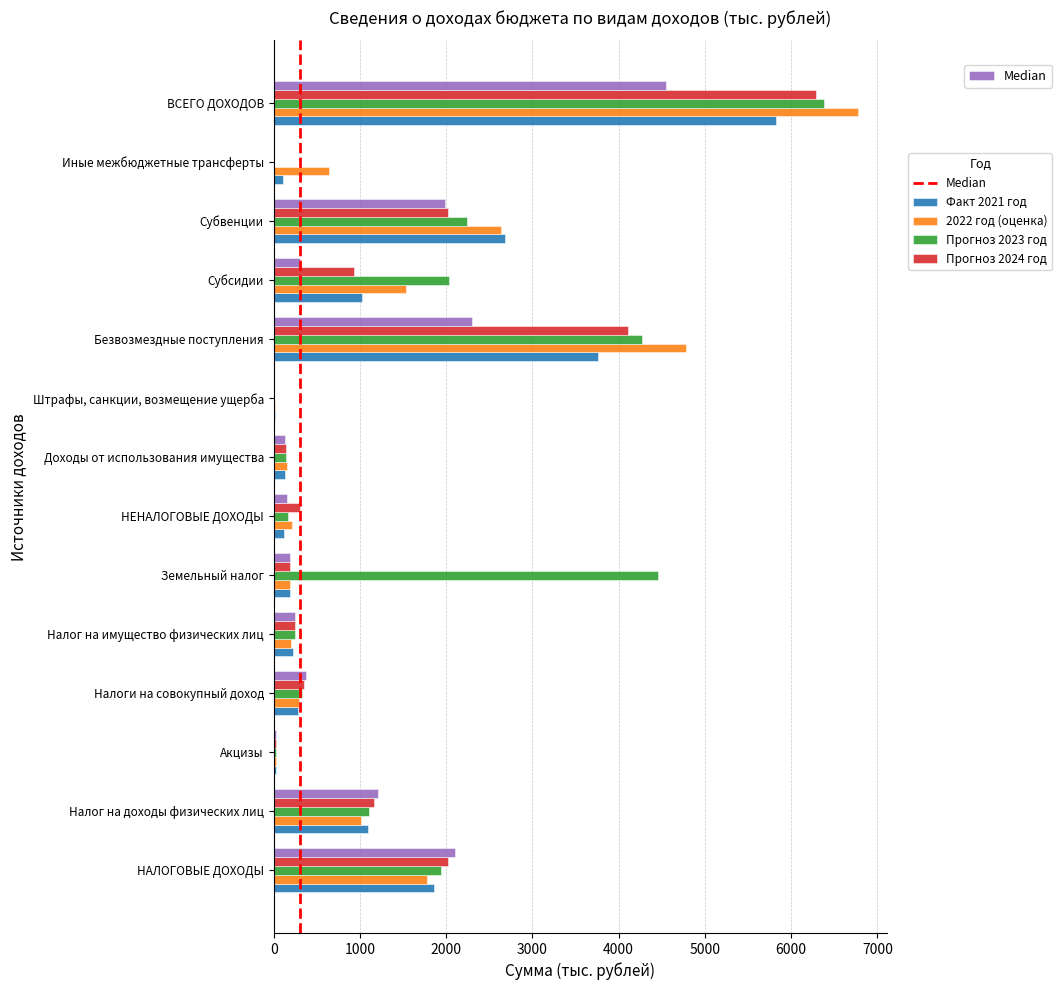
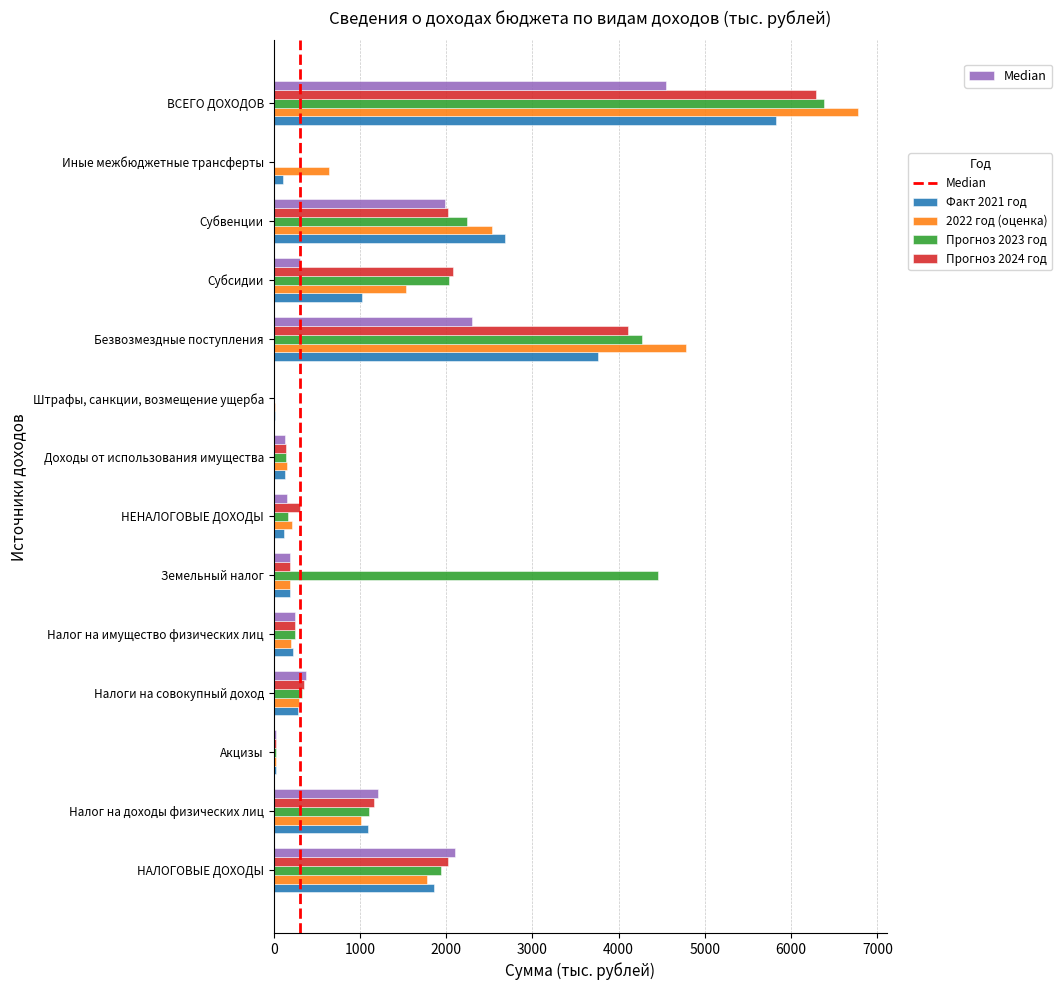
  {
    "Факт 2021 год": {
      "ВСЕГО ДОХОДОВ": 5800,
      "Иные межбюджетные трансферты": 100,
      "Субвенции": 2700,
      "Субсидии": 1000,
      "Безвозмездные поступления": 3800,
      "Доходы от использования имущества": 100,
      "НЕНАЛОГОВЫЕ ДОХОДЫ": 100,
      "Земельный налог": 200,
      "Налог на имущество физических лиц": 200,
      "Налоги на совокупный доход": 300,
      "Налог на доходы физических лиц": 1100,
      "НАЛОГОВЫЕ ДОХОДЫ": 1900
    },
    "2022 год (оценка)": {
      "ВСЕГО ДОХОДОВ": 6800,
      "Иные межбюджетные трансферты": 600,
-     "Субвенции": 2600,
+     "Субвенции": 2500,
      "Субсидии": 1500,
      "Безвозмездные поступления": 4800,
      "Доходы от использования имущества": 200,
      "НЕНАЛОГОВЫЕ ДОХОДЫ": 200,
      "Земельный налог": 200,
      "Налог на имущество физических лиц": 200,
      "Налоги на совокупный доход": 300,
      "Налог на доходы физических лиц": 1000,
      "НАЛОГОВЫЕ ДОХОДЫ": 1800
    },
    "Прогноз 2023 год": {
      "ВСЕГО ДОХОДОВ": 6400,
      "Субвенции": 2200,
      "Субсидии": 2000,
      "Безвозмездные поступления": 4300,
      "Доходы от использования имущества": 100,
      "НЕНАЛОГОВЫЕ ДОХОДЫ": 200,
      "Земельный налог": 4500,
      "Налог на имущество физических лиц": 200,
      "Налоги на совокупный доход": 300,
      "Налог на доходы физических лиц": 1100,
      "НАЛОГОВЫЕ ДОХОДЫ": 1900
    },
    "Прогноз 2024 год": {
      "ВСЕГО ДОХОДОВ": 6300,
      "Субвенции": 2000,
-     "Субсидии": 900,
+     "Субсидии": 2100,
      "Безвозмездные поступления": 4100,
      "Доходы от использования имущества": 100,
      "НЕНАЛОГОВЫЕ ДОХОДЫ": 300,
      "Земельный налог": 200,
      "Налог на имущество физических лиц": 200,
      "Налоги на совокупный доход": 400,
      "Налог на доходы физических лиц": 1200,
      "НАЛОГОВЫЕ ДОХОДЫ": 2000
    }
  }
